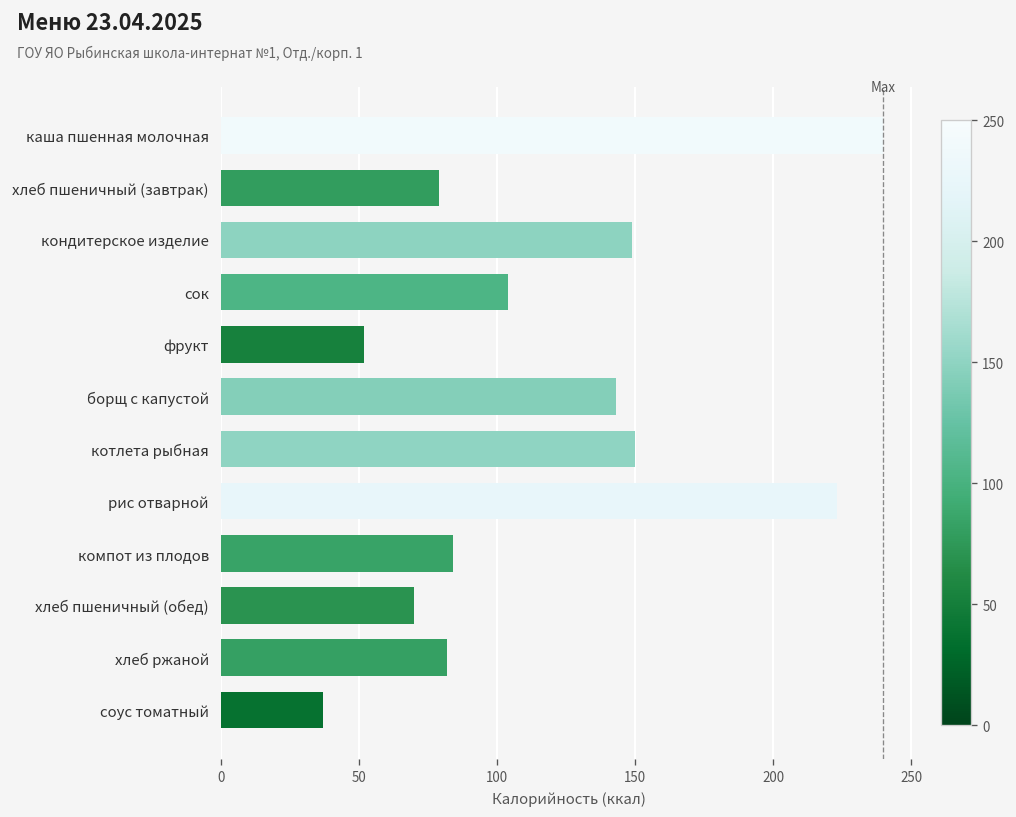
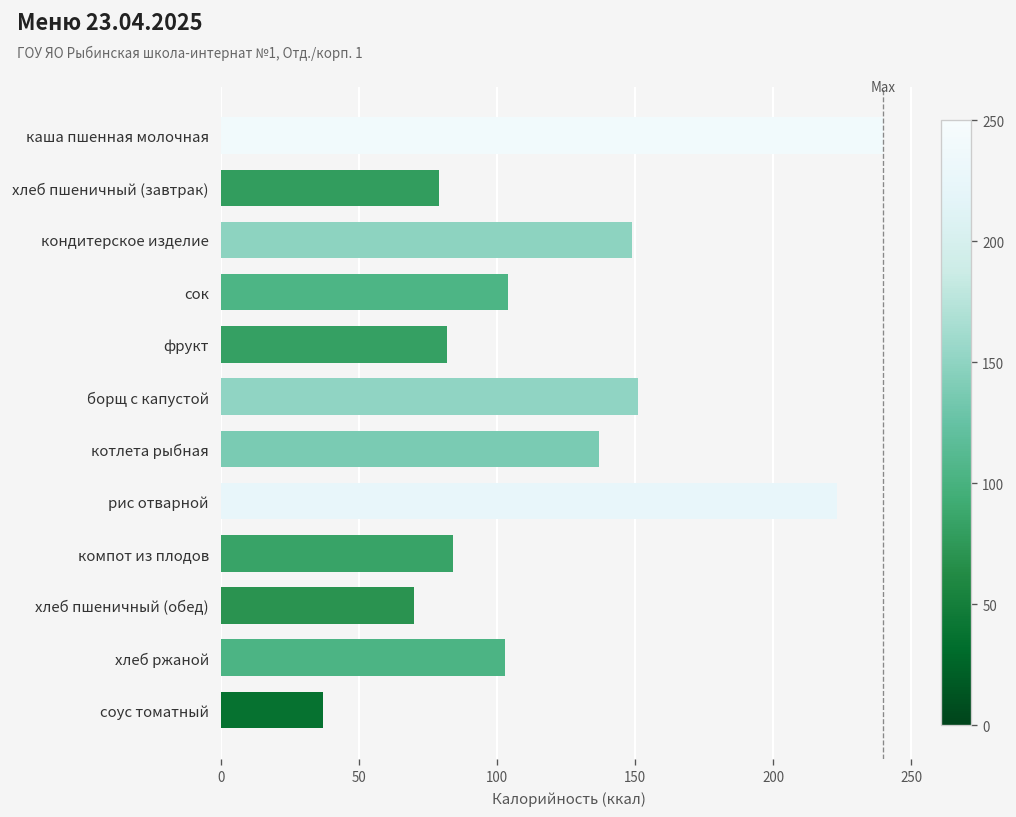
  {
    "каша пшенная молочная": 240,
    "хлеб пшеничный (завтрак)": 79,
    "кондитерское изделие": 149,
    "сок": 104,
-   "фрукт": 52,
-   "борщ с капустой": 143,
-   "котлета рыбная": 150,
+   "фрукт": 82,
+   "борщ с капустой": 151,
+   "котлета рыбная": 137,
    "рис отварной": 223,
    "компот из плодов": 84,
    "хлеб пшеничный (обед)": 70,
-   "хлеб ржаной": 82,
+   "хлеб ржаной": 103,
    "соус томатный": 37
  }
